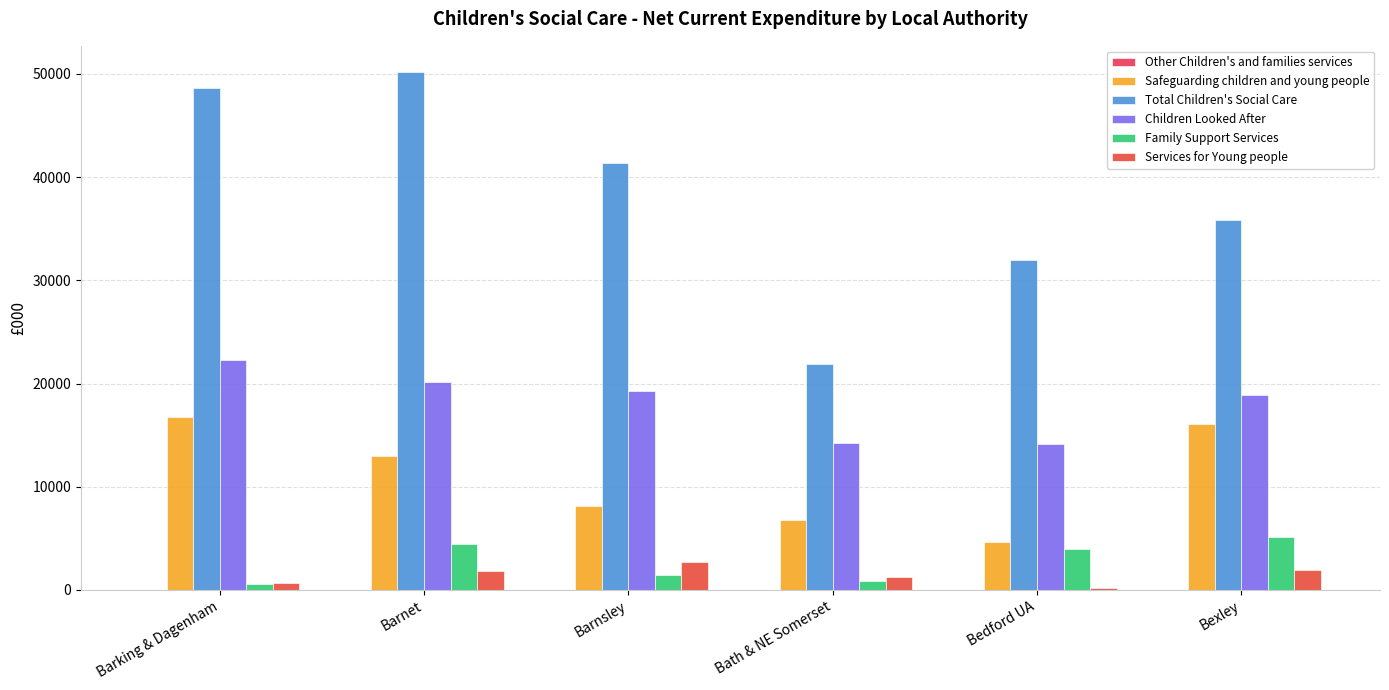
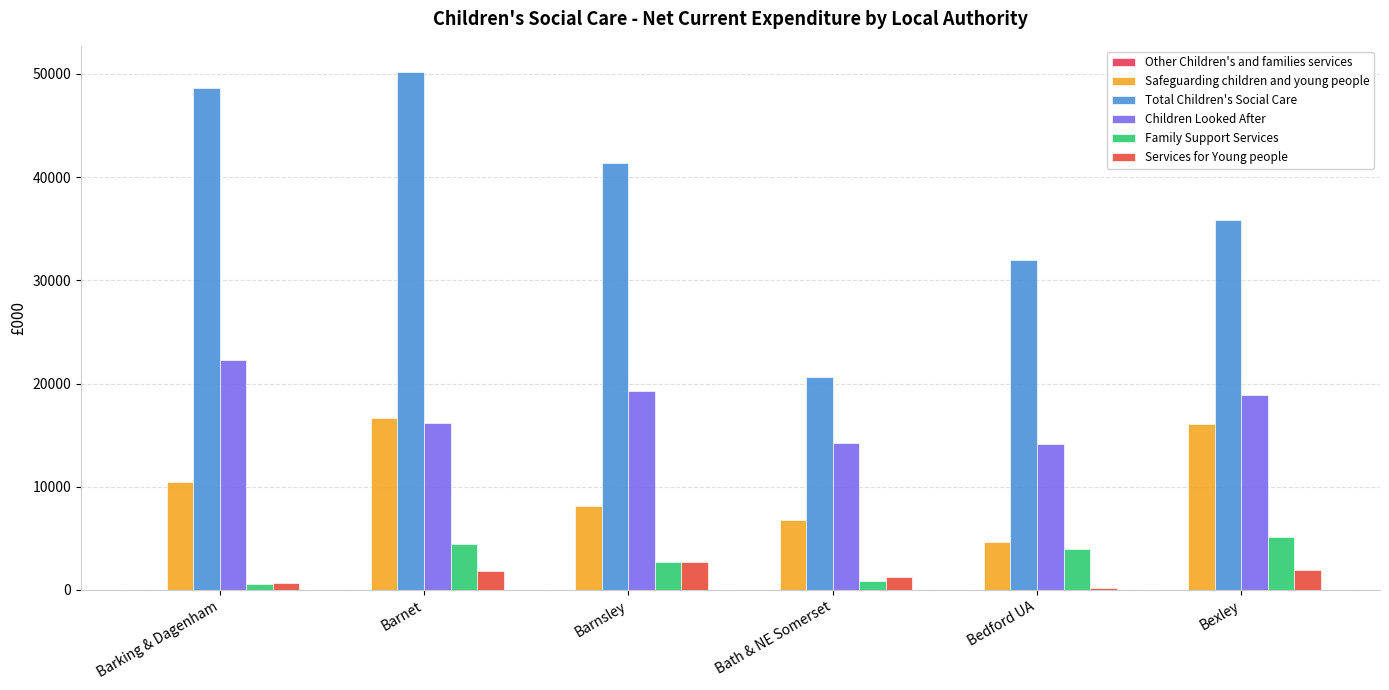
  {
    "Safeguarding children and young people": {
-     "Barking & Dagenham": 16700,
-     "Barnet": 13000,
+     "Barking & Dagenham": 10400,
+     "Barnet": 16700,
      "Barnsley": 8200,
      "Bath & NE Somerset": 6800,
      "Bedford UA": 4700,
      "Bexley": 16000
    },
    "Total Children's Social Care": {
      "Barking & Dagenham": 48600,
      "Barnet": 50200,
      "Barnsley": 41300,
-     "Bath & NE Somerset": 21900,
+     "Bath & NE Somerset": 20600,
      "Bedford UA": 31900,
      "Bexley": 35800
    },
    "Children Looked After": {
      "Barking & Dagenham": 22200,
-     "Barnet": 20100,
+     "Barnet": 16100,
      "Barnsley": 19200,
      "Bath & NE Somerset": 14200,
      "Bedford UA": 14100,
      "Bexley": 18900
    },
    "Family Support Services": {
      "Barking & Dagenham": 600,
      "Barnet": 4500,
-     "Barnsley": 1400,
+     "Barnsley": 2700,
      "Bath & NE Somerset": 900,
      "Bedford UA": 4000,
      "Bexley": 5100
    }
  }
